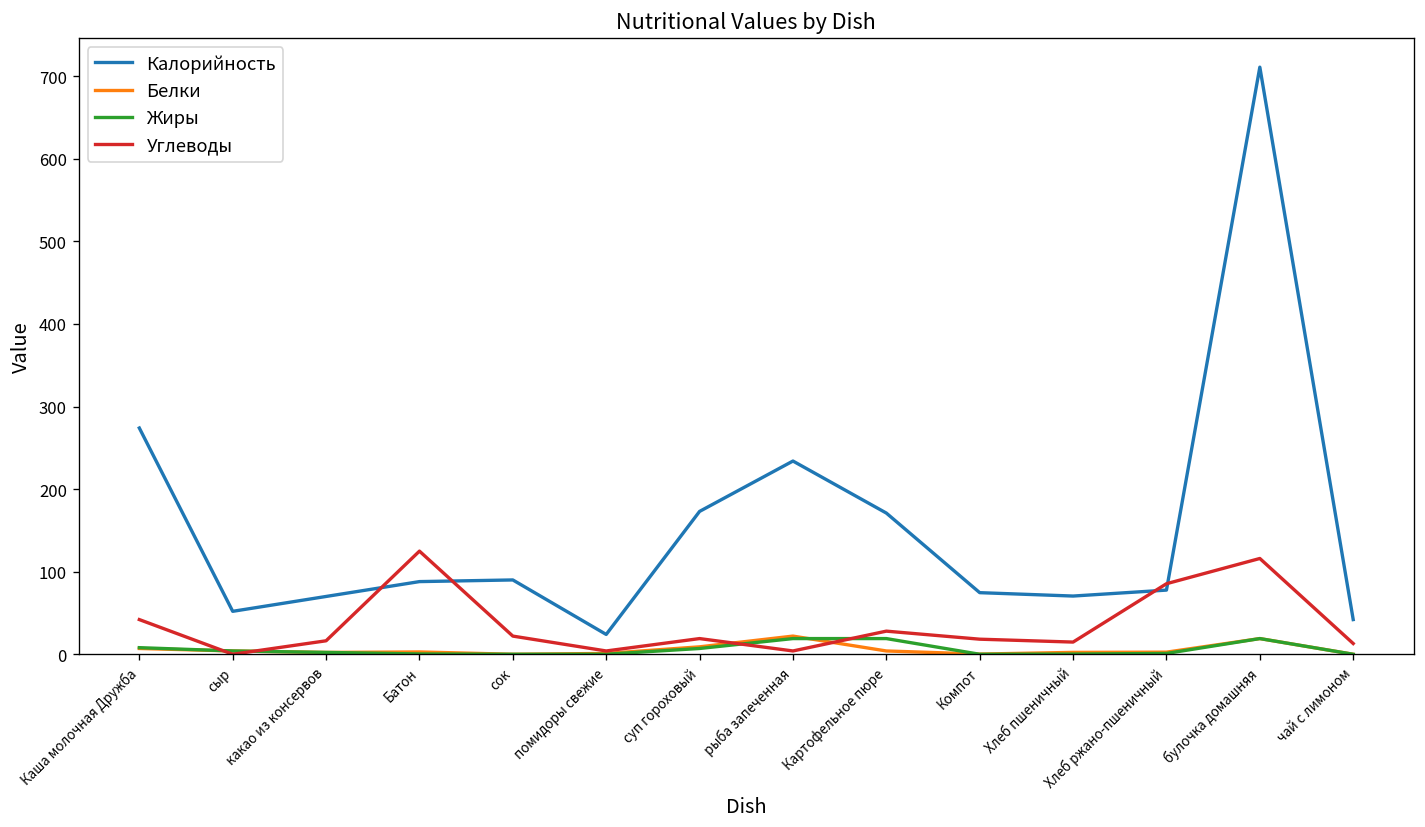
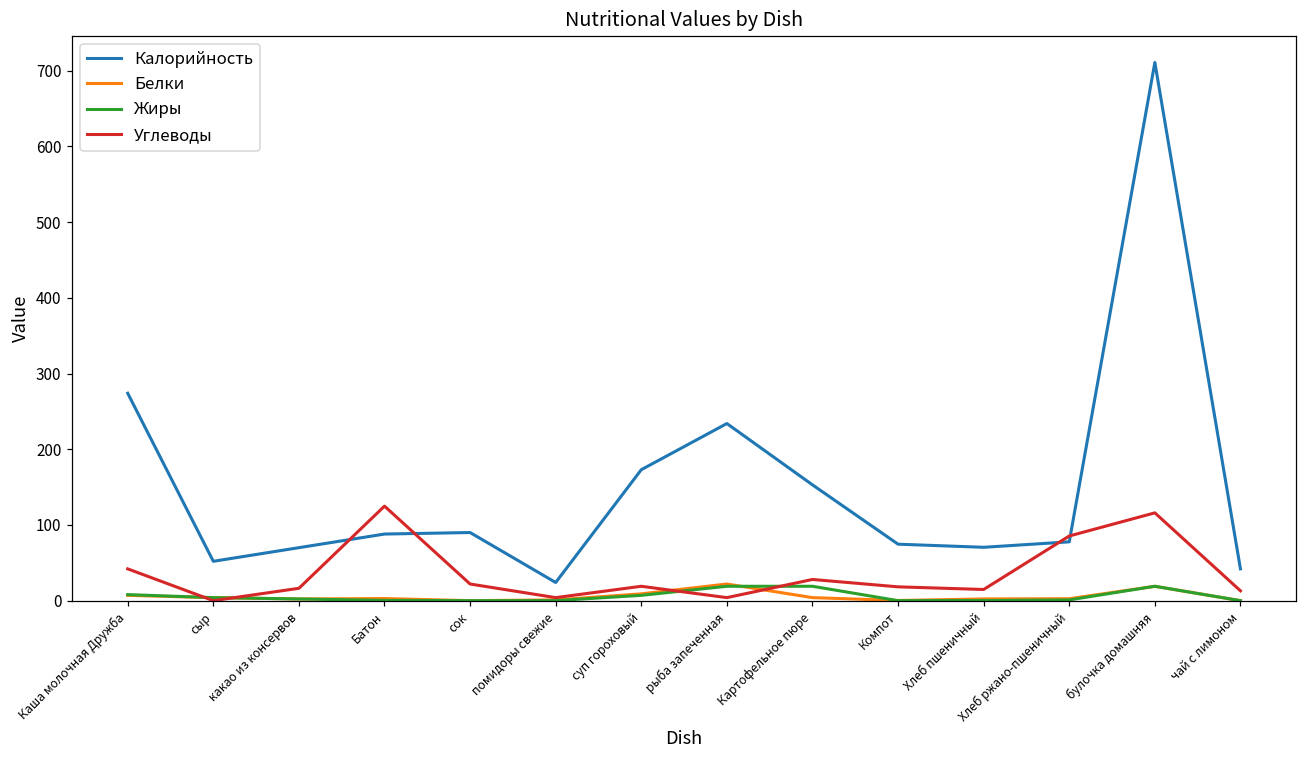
  {
    "Калорийность": {
      "Каша молочная Дружба": 270,
      "сыр": 50,
      "какао из консервов": 70,
      "Батон": 90,
      "сок": 90,
      "помидоры свежие": 20,
      "суп гороховый": 170,
      "рыба запеченная": 230,
-     "Картофельное пюре": 170,
+     "Картофельное пюре": 150,
      "Компот": 70,
      "Хлеб пшеничный": 70,
      "Хлеб ржано-пшеничный": 80,
      "булочка домашняя": 710,
      "чай с лимоном": 40
    },
    "Белки": {
      "Картофельное пюре": 0
    },
    "Жиры": {
      "Картофельное пюре": 20
    },
    "Углеводы": {
      "Каша молочная Дружба": 40,
      "сыр": 0,
      "какао из консервов": 20,
      "Батон": 120,
      "сок": 20,
      "суп гороховый": 20,
      "рыба запеченная": 0,
      "Картофельное пюре": 30,
      "Компот": 20,
      "Хлеб пшеничный": 10,
      "Хлеб ржано-пшеничный": 90,
      "булочка домашняя": 120,
      "чай с лимоном": 10
    }
  }
